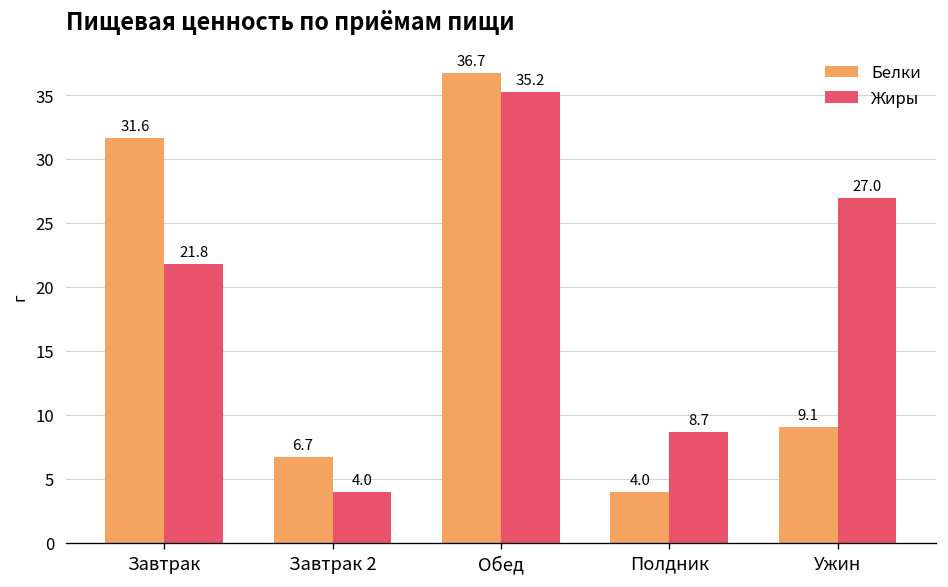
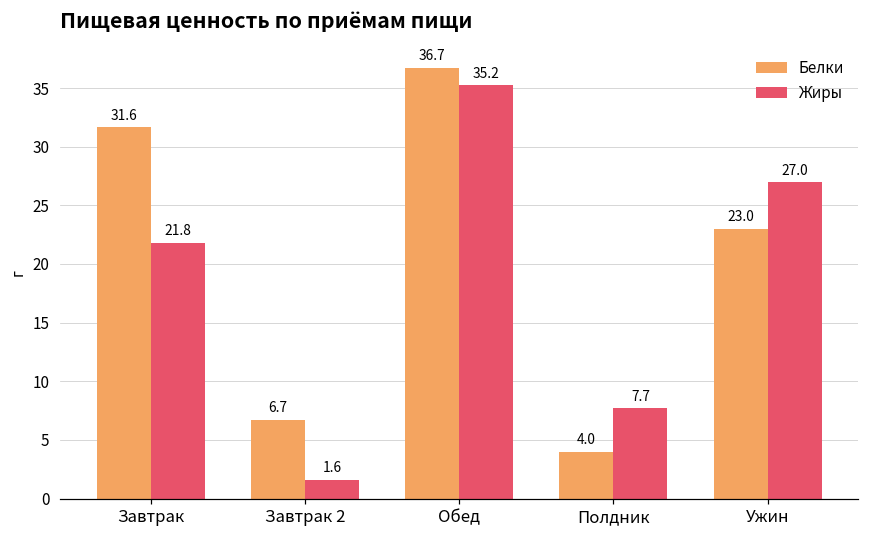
  {
    "Белки": {
      "Завтрак": 31.6,
      "Завтрак 2": 6.7,
      "Обед": 36.7,
      "Полдник": 4.0,
-     "Ужин": 9.1
+     "Ужин": 23.0
    },
    "Жиры": {
      "Завтрак": 21.8,
-     "Завтрак 2": 4.0,
+     "Завтрак 2": 1.6,
      "Обед": 35.2,
-     "Полдник": 8.7,
+     "Полдник": 7.7,
      "Ужин": 27.0
    }
  }
